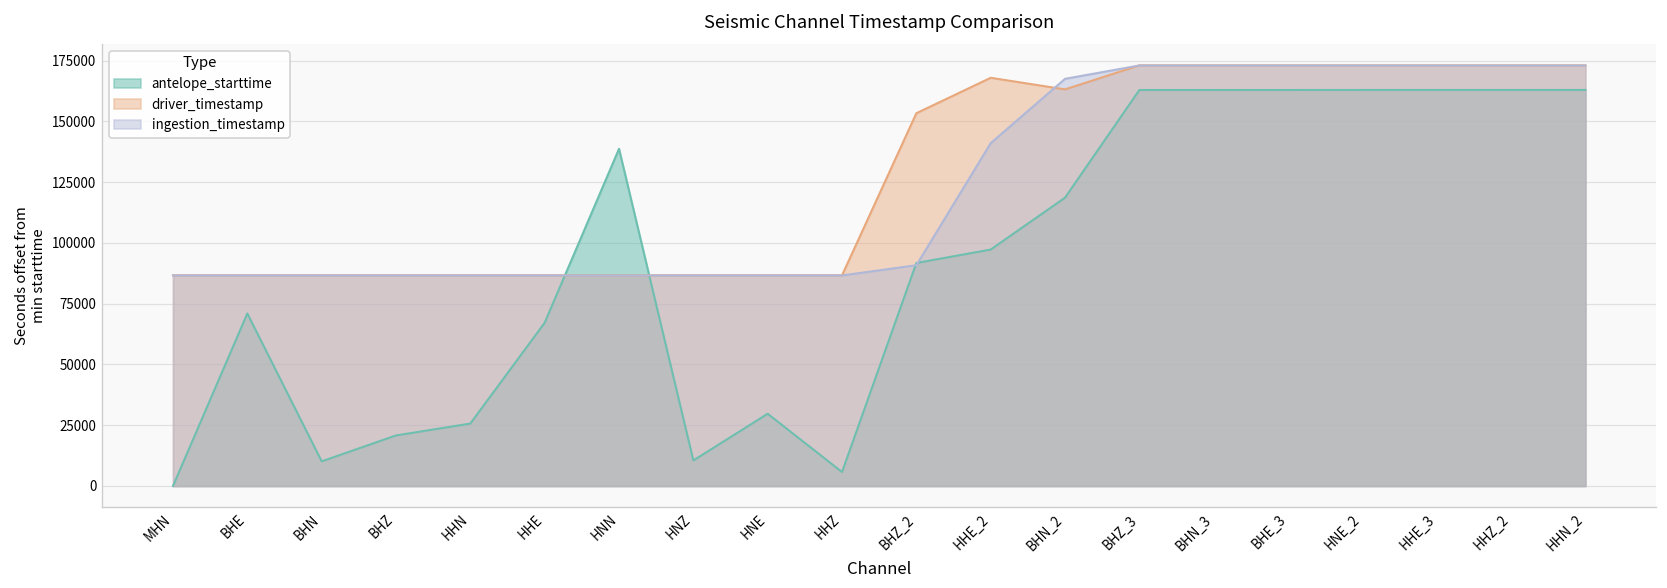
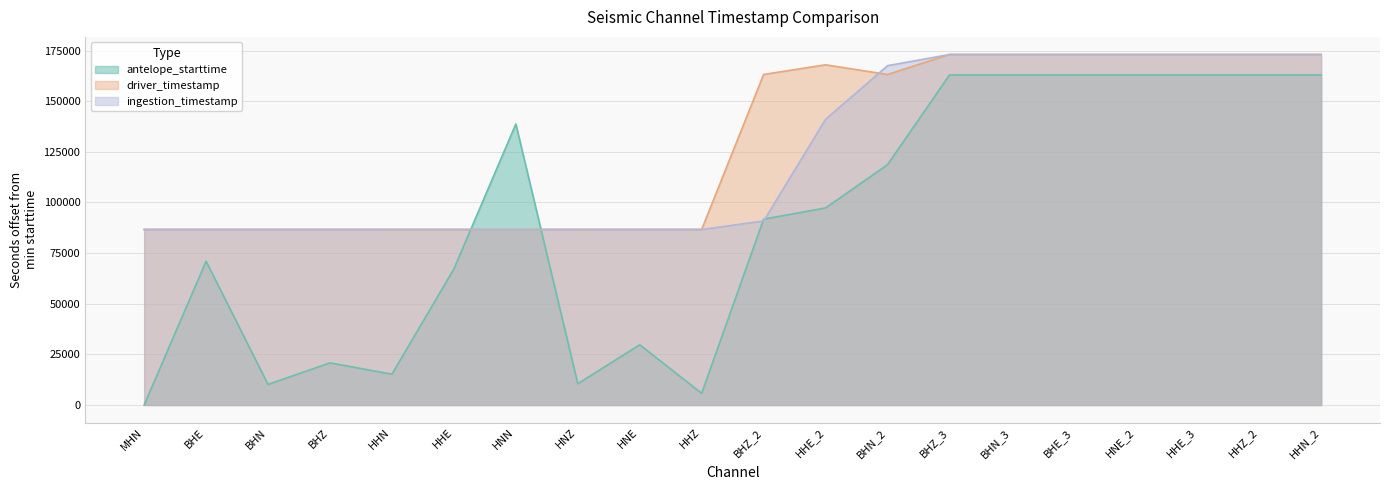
  {
    "antelope_starttime": {
      "MHN": 0,
      "BHE": 71000,
      "BHN": 10000,
      "BHZ": 21000,
-     "HHN": 26000,
+     "HHN": 15000,
      "HHE": 67000,
      "HNN": 139000,
      "HNZ": 11000,
      "HNE": 30000,
      "HHZ": 6000,
      "HHE_2": 97000,
      "BHN_2": 119000,
      "BHZ_3": 163000,
      "BHN_3": 163000,
      "BHE_3": 163000,
      "HNE_2": 163000,
      "HHE_3": 163000,
      "HHZ_2": 163000,
      "HHN_2": 163000
    },
    "driver_timestamp": {
-     "BHZ_2": 153000,
+     "BHZ_2": 163000,
      "HHE_2": 168000,
      "BHN_2": 163000
    },
    "ingestion_timestamp": {
      "HHE_2": 141000,
      "BHN_2": 168000
    }
  }
